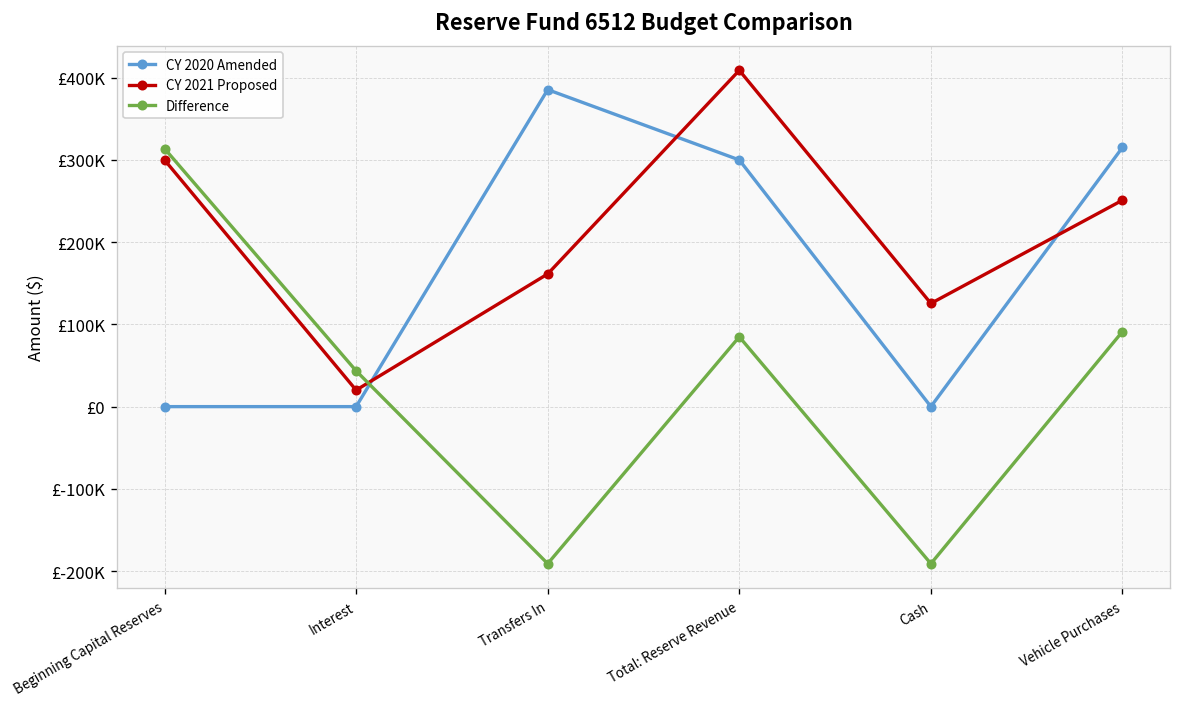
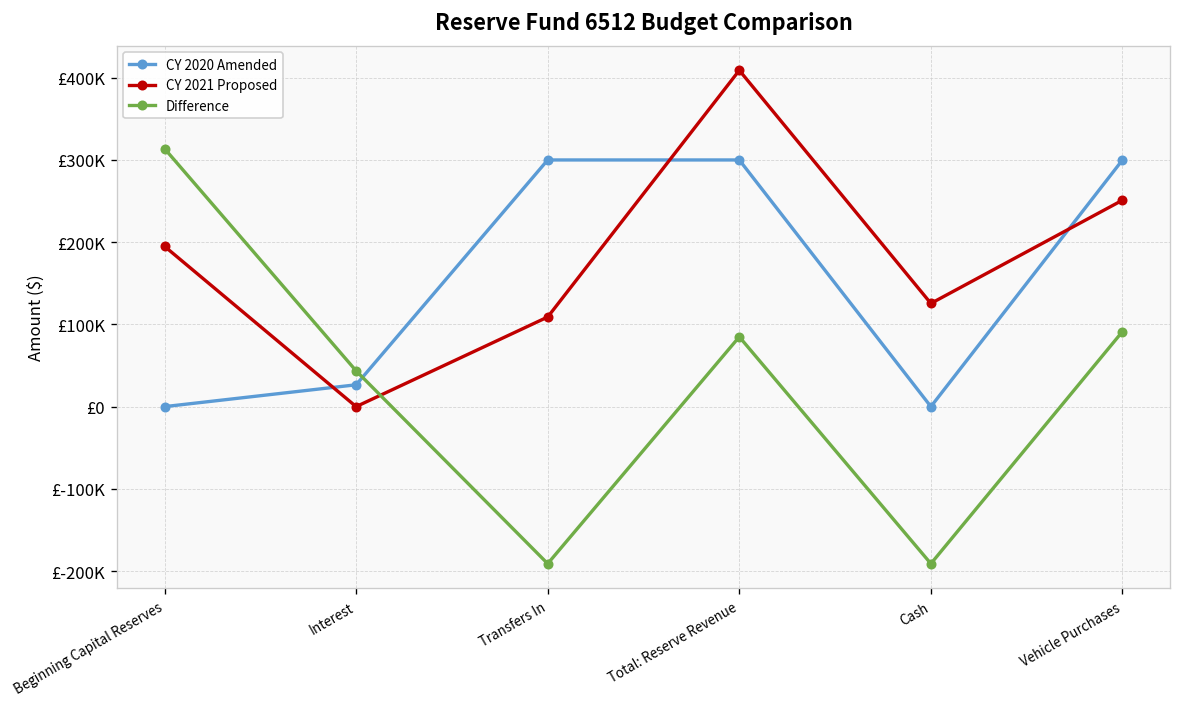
  {
    "CY 2020 Amended": {
      "Beginning Capital Reserves": "£0",
-     "Interest": "£0",
-     "Transfers In": "£390000",
+     "Interest": "£30000",
+     "Transfers In": "£300000",
      "Total: Reserve Revenue": "£300000",
      "Cash": "£0",
-     "Vehicle Purchases": "£320000"
+     "Vehicle Purchases": "£300000"
    },
    "CY 2021 Proposed": {
-     "Beginning Capital Reserves": "£300000",
-     "Interest": "£20000",
-     "Transfers In": "£160000",
+     "Beginning Capital Reserves": "£190000",
+     "Interest": "£0",
+     "Transfers In": "£110000",
      "Total: Reserve Revenue": "£410000",
      "Cash": "£130000",
      "Vehicle Purchases": "£250000"
    },
    "Difference": {
      "Beginning Capital Reserves": "£310000",
      "Interest": "£40000",
      "Transfers In": "£-190000",
      "Total: Reserve Revenue": "£80000",
      "Cash": "£-190000",
      "Vehicle Purchases": "£90000"
    }
  }
